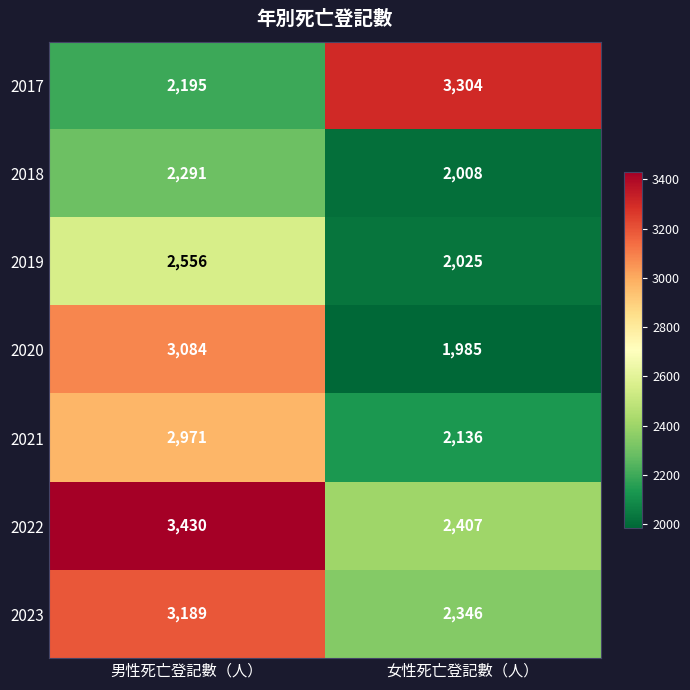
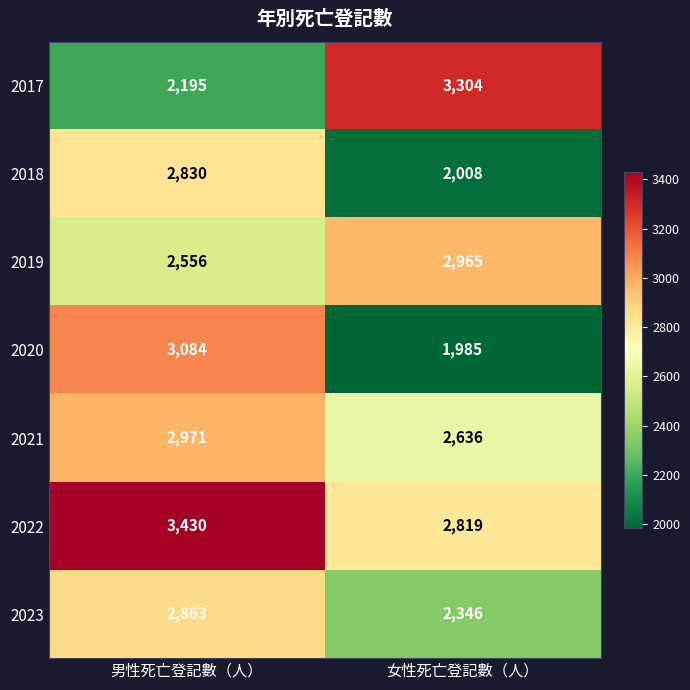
  {
    "2017": {
      "男性死亡登記數（人）": "2,195",
      "女性死亡登記數（人）": "3,304"
    },
    "2018": {
-     "男性死亡登記數（人）": "2,291",
+     "男性死亡登記數（人）": "2,830",
      "女性死亡登記數（人）": "2,008"
    },
    "2019": {
      "男性死亡登記數（人）": "2,556",
-     "女性死亡登記數（人）": "2,025"
+     "女性死亡登記數（人）": "2,965"
    },
    "2020": {
      "男性死亡登記數（人）": "3,084",
      "女性死亡登記數（人）": "1,985"
    },
    "2021": {
      "男性死亡登記數（人）": "2,971",
-     "女性死亡登記數（人）": "2,136"
+     "女性死亡登記數（人）": "2,636"
    },
    "2022": {
      "男性死亡登記數（人）": "3,430",
-     "女性死亡登記數（人）": "2,407"
+     "女性死亡登記數（人）": "2,819"
    },
    "2023": {
-     "男性死亡登記數（人）": "3,189",
+     "男性死亡登記數（人）": "2,863",
      "女性死亡登記數（人）": "2,346"
    }
  }
